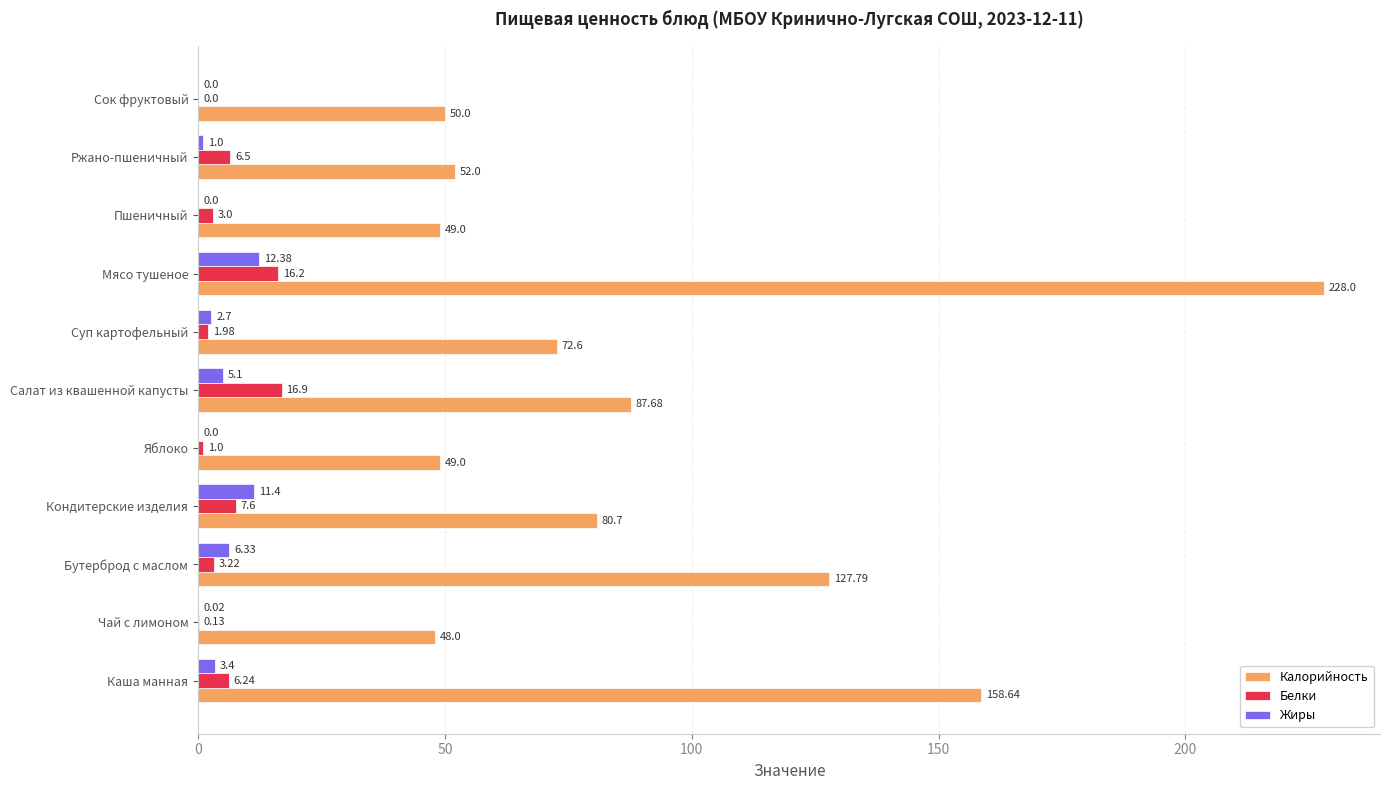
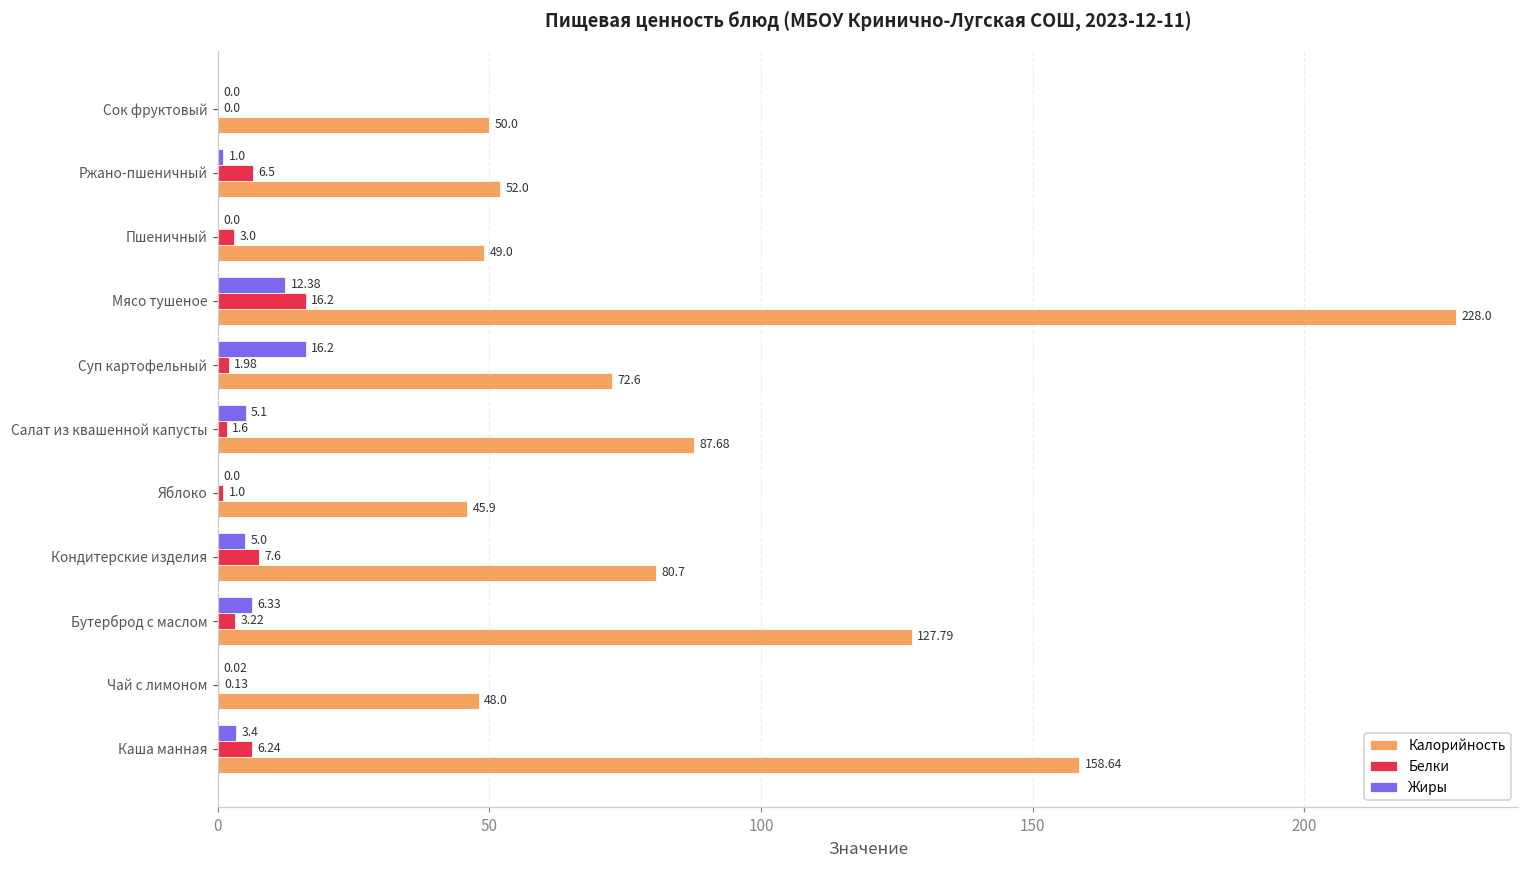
  {
    "Калорийность": {
      "Сок фруктовый": 50.0,
      "Ржано-пшеничный": 52.0,
      "Пшеничный": 49.0,
      "Мясо тушеное": 228.0,
      "Суп картофельный": 72.6,
      "Салат из квашенной капусты": 87.68,
-     "Яблоко": 49.0,
+     "Яблоко": 45.9,
      "Кондитерские изделия": 80.7,
      "Бутерброд с маслом": 127.79,
      "Чай с лимоном": 48.0,
      "Каша манная": 158.64
    },
    "Белки": {
      "Сок фруктовый": 0.0,
      "Ржано-пшеничный": 6.5,
      "Пшеничный": 3.0,
      "Мясо тушеное": 16.2,
      "Суп картофельный": 1.98,
-     "Салат из квашенной капусты": 16.9,
+     "Салат из квашенной капусты": 1.6,
      "Яблоко": 1.0,
      "Кондитерские изделия": 7.6,
      "Бутерброд с маслом": 3.22,
      "Чай с лимоном": 0.13,
      "Каша манная": 6.24
    },
    "Жиры": {
      "Сок фруктовый": 0.0,
      "Ржано-пшеничный": 1.0,
      "Пшеничный": 0.0,
      "Мясо тушеное": 12.38,
-     "Суп картофельный": 2.7,
+     "Суп картофельный": 16.2,
      "Салат из квашенной капусты": 5.1,
      "Яблоко": 0.0,
-     "Кондитерские изделия": 11.4,
+     "Кондитерские изделия": 5.0,
      "Бутерброд с маслом": 6.33,
      "Чай с лимоном": 0.02,
      "Каша манная": 3.4
    }
  }
